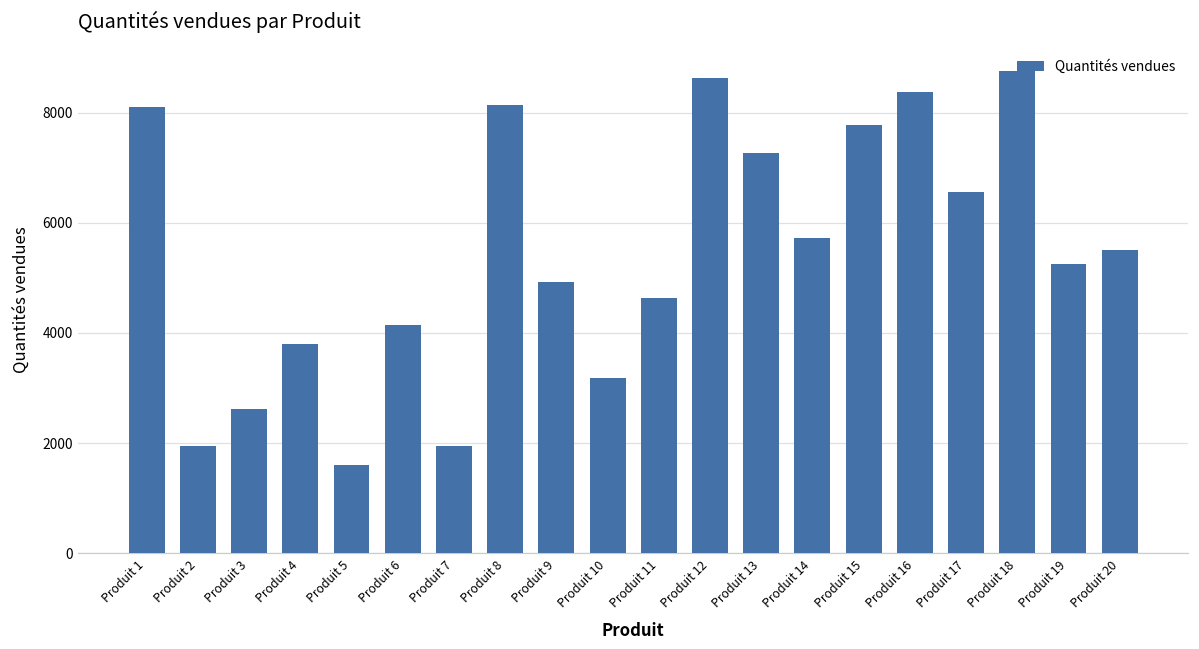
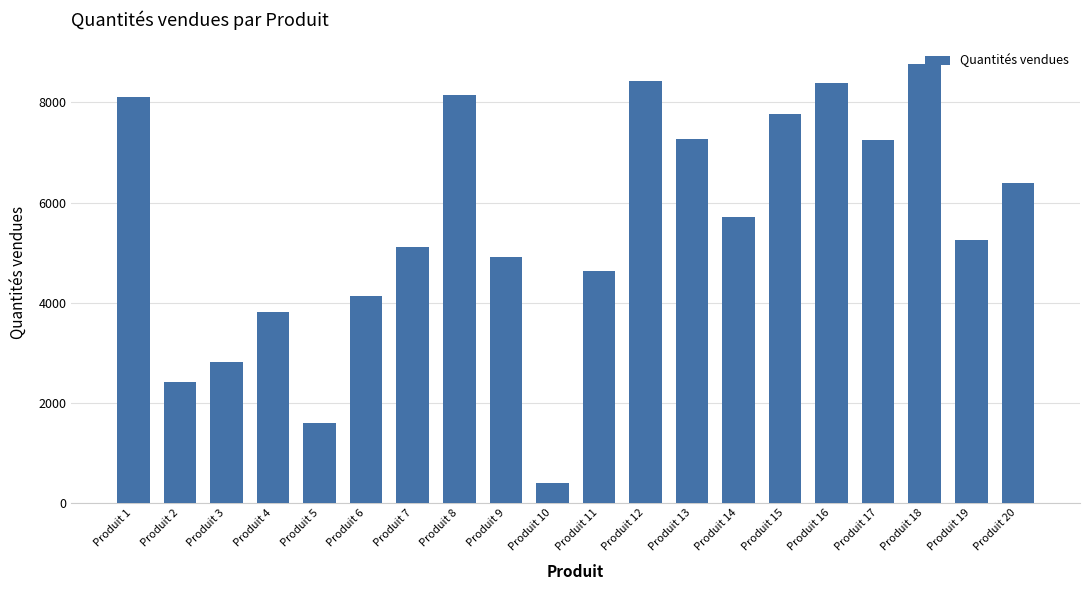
  {
    "Produit 1": 8100,
-   "Produit 2": 2000,
-   "Produit 3": 2600,
+   "Produit 2": 2400,
+   "Produit 3": 2800,
    "Produit 4": 3800,
    "Produit 5": 1600,
    "Produit 6": 4100,
-   "Produit 7": 2000,
+   "Produit 7": 5100,
    "Produit 8": 8100,
    "Produit 9": 4900,
-   "Produit 10": 3200,
+   "Produit 10": 400,
    "Produit 11": 4600,
-   "Produit 12": 8600,
+   "Produit 12": 8400,
    "Produit 13": 7300,
    "Produit 14": 5700,
    "Produit 15": 7800,
    "Produit 16": 8400,
-   "Produit 17": 6600,
+   "Produit 17": 7200,
    "Produit 18": 8800,
    "Produit 19": 5200,
-   "Produit 20": 5500
+   "Produit 20": 6400
  }
